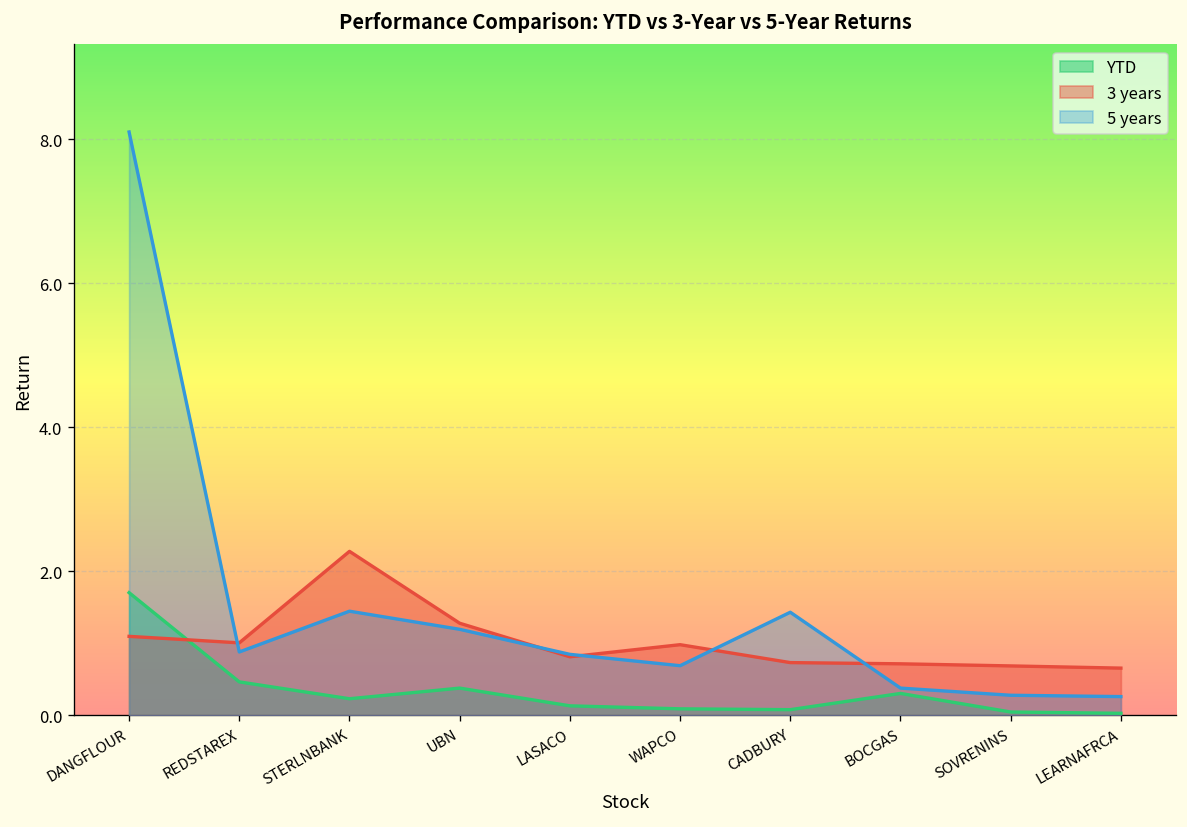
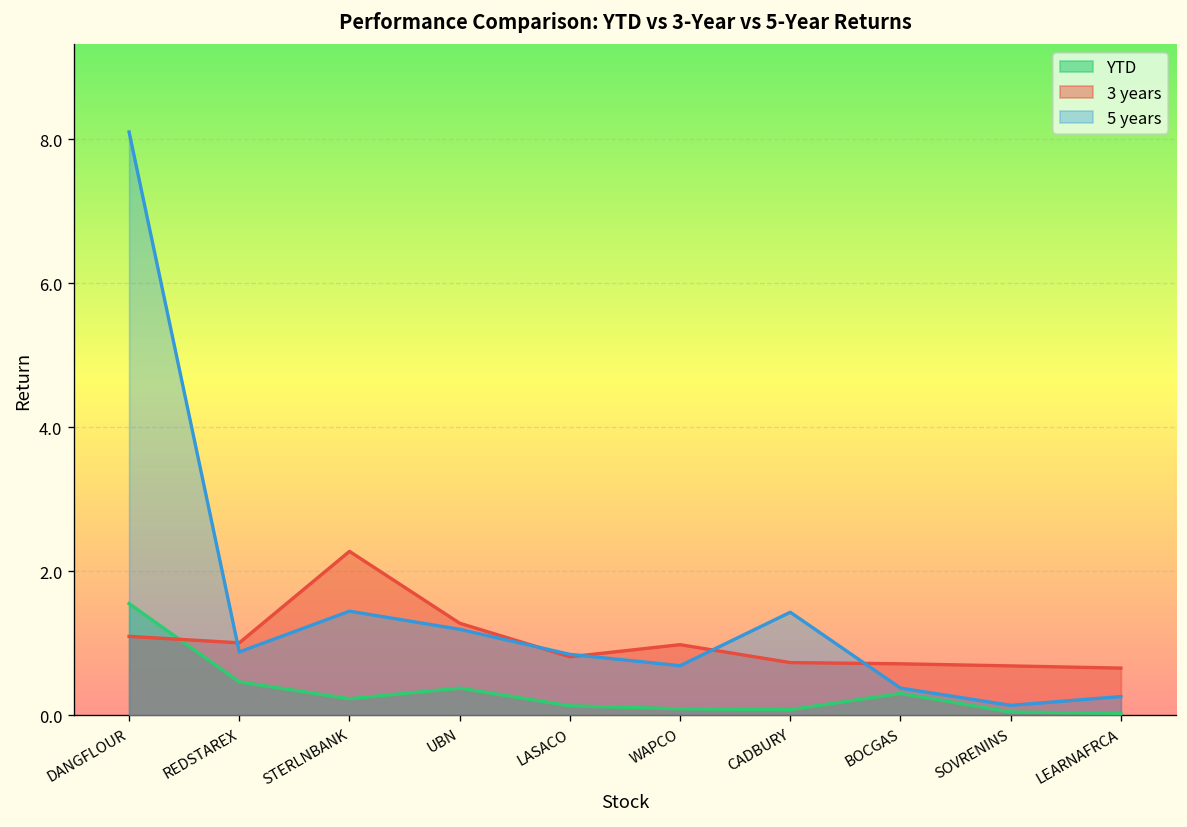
  {
    "YTD": {
-     "DANGFLOUR": 1.7,
+     "DANGFLOUR": 1.6,
      "REDSTAREX": 0.5,
      "STERLNBANK": 0.2,
      "UBN": 0.4,
      "LASACO": 0.1,
      "WAPCO": 0.1,
      "CADBURY": 0.1,
      "BOCGAS": 0.3,
      "SOVRENINS": 0.0,
      "LEARNAFRCA": 0.0
    },
    "3 years": {
      "DANGFLOUR": 1.1,
      "REDSTAREX": 1.0,
      "STERLNBANK": 2.3,
      "UBN": 1.3,
      "WAPCO": 1.0,
      "CADBURY": 0.7,
      "BOCGAS": 0.7,
      "SOVRENINS": 0.7,
      "LEARNAFRCA": 0.7
    },
    "5 years": {
      "DANGFLOUR": 8.1,
      "REDSTAREX": 0.9,
      "STERLNBANK": 1.4,
      "UBN": 1.2,
      "WAPCO": 0.7,
      "CADBURY": 1.4,
      "BOCGAS": 0.4,
-     "SOVRENINS": 0.3,
+     "SOVRENINS": 0.1,
      "LEARNAFRCA": 0.3
    }
  }
